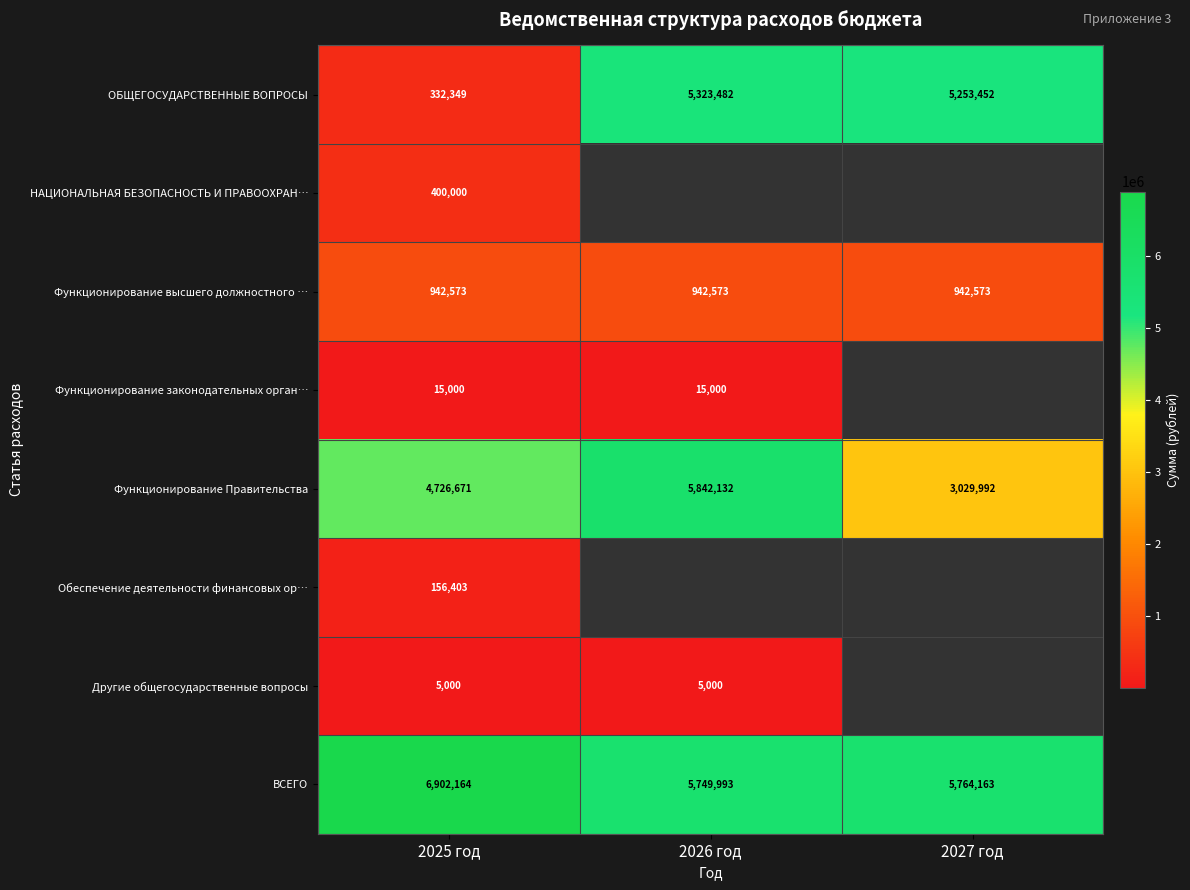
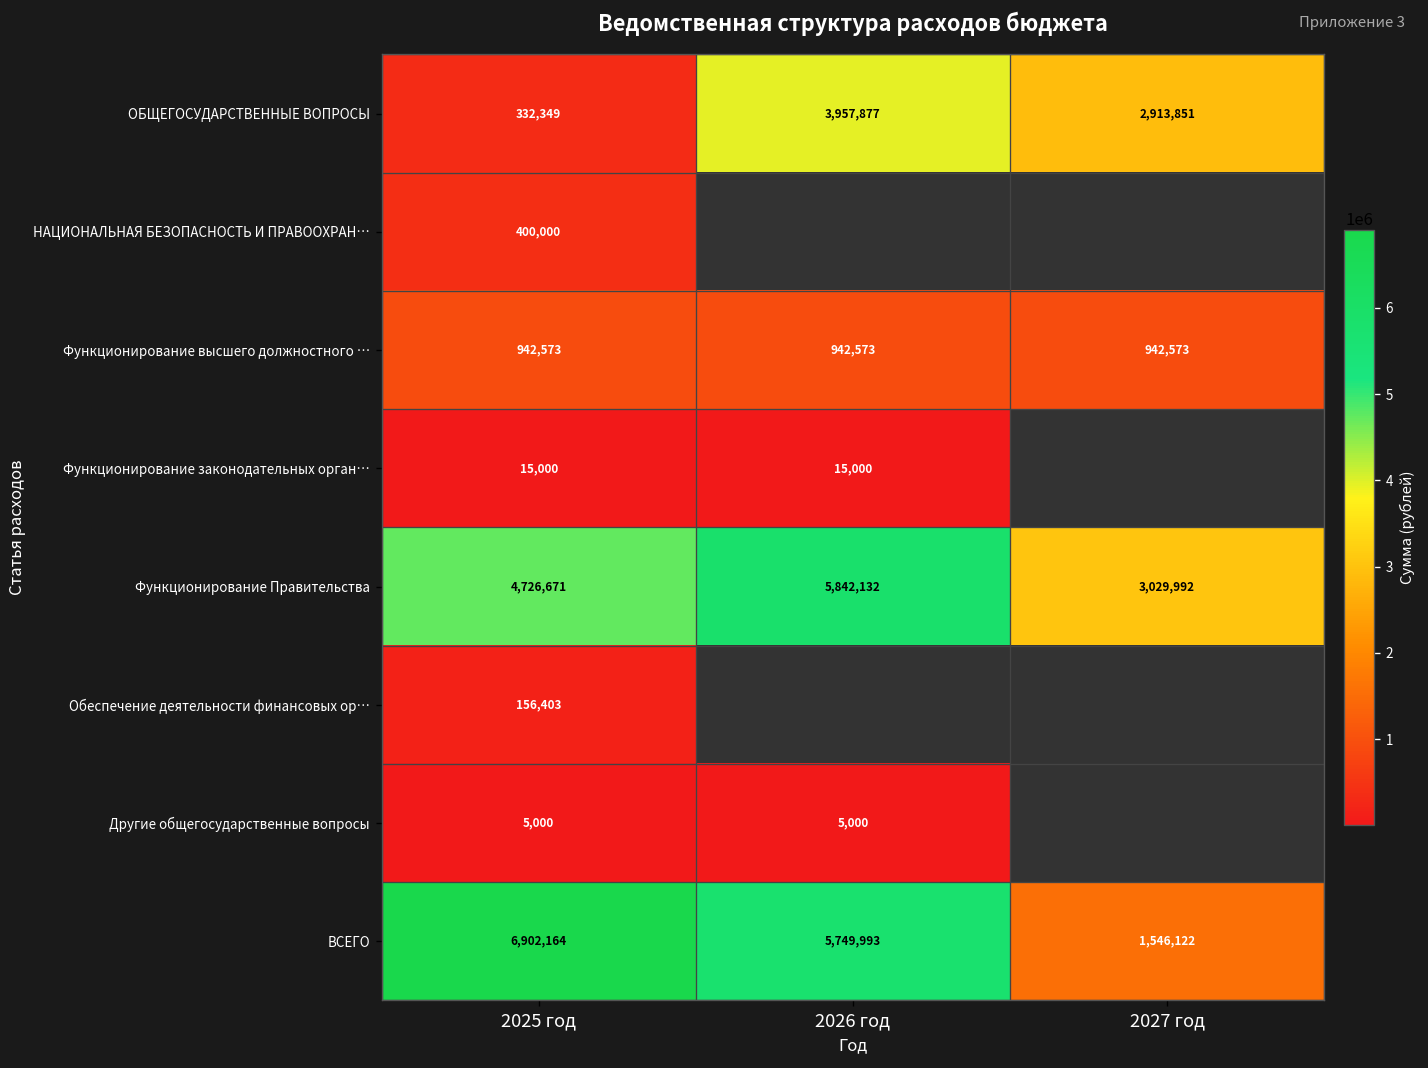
  {
    "ОБЩЕГОСУДАРСТВЕННЫЕ ВОПРОСЫ": {
      "2025 год": "332,349",
-     "2026 год": "5,323,482",
-     "2027 год": "5,253,452"
+     "2026 год": "3,957,877",
+     "2027 год": "2,913,851"
    },
    "НАЦИОНАЛЬНАЯ БЕЗОПАСНОСТЬ И ПРАВООХРАН…": {
      "2025 год": "400,000"
    },
    "Функционирование высшего должностного …": {
      "2025 год": "942,573",
      "2026 год": "942,573",
      "2027 год": "942,573"
    },
    "Функционирование законодательных орган…": {
      "2025 год": "15,000",
      "2026 год": "15,000"
    },
    "Функционирование Правительства": {
      "2025 год": "4,726,671",
      "2026 год": "5,842,132",
      "2027 год": "3,029,992"
    },
    "Обеспечение деятельности финансовых ор…": {
      "2025 год": "156,403"
    },
    "Другие общегосударственные вопросы": {
      "2025 год": "5,000",
      "2026 год": "5,000"
    },
    "ВСЕГО": {
      "2025 год": "6,902,164",
      "2026 год": "5,749,993",
-     "2027 год": "5,764,163"
+     "2027 год": "1,546,122"
    }
  }
